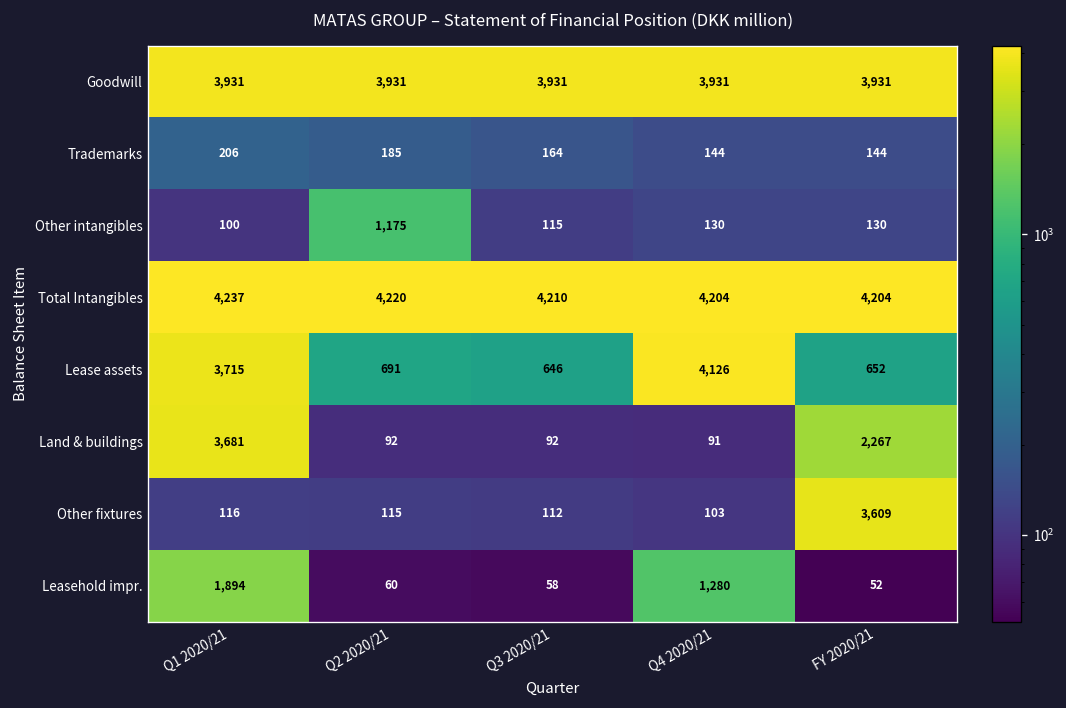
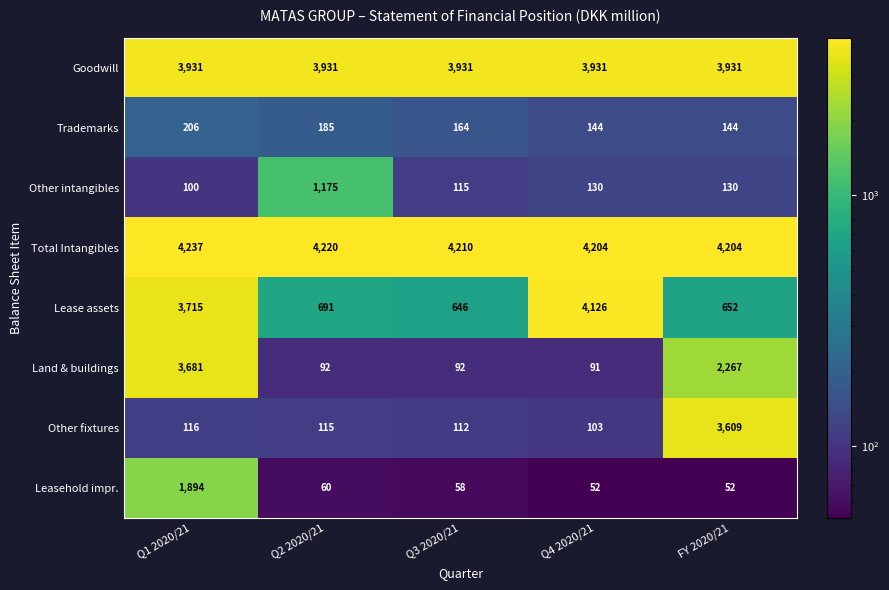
  {
    "Goodwill": {
      "Q1 2020/21": "3,931",
      "Q2 2020/21": "3,931",
      "Q3 2020/21": "3,931",
      "Q4 2020/21": "3,931",
      "FY 2020/21": "3,931"
    },
    "Trademarks": {
      "Q1 2020/21": "206",
      "Q2 2020/21": "185",
      "Q3 2020/21": "164",
      "Q4 2020/21": "144",
      "FY 2020/21": "144"
    },
    "Other intangibles": {
      "Q1 2020/21": "100",
      "Q2 2020/21": "1,175",
      "Q3 2020/21": "115",
      "Q4 2020/21": "130",
      "FY 2020/21": "130"
    },
    "Total Intangibles": {
      "Q1 2020/21": "4,237",
      "Q2 2020/21": "4,220",
      "Q3 2020/21": "4,210",
      "Q4 2020/21": "4,204",
      "FY 2020/21": "4,204"
    },
    "Lease assets": {
      "Q1 2020/21": "3,715",
      "Q2 2020/21": "691",
      "Q3 2020/21": "646",
      "Q4 2020/21": "4,126",
      "FY 2020/21": "652"
    },
    "Land & buildings": {
      "Q1 2020/21": "3,681",
      "Q2 2020/21": "92",
      "Q3 2020/21": "92",
      "Q4 2020/21": "91",
      "FY 2020/21": "2,267"
    },
    "Other fixtures": {
      "Q1 2020/21": "116",
      "Q2 2020/21": "115",
      "Q3 2020/21": "112",
      "Q4 2020/21": "103",
      "FY 2020/21": "3,609"
    },
    "Leasehold impr.": {
      "Q1 2020/21": "1,894",
      "Q2 2020/21": "60",
      "Q3 2020/21": "58",
-     "Q4 2020/21": "1,280",
+     "Q4 2020/21": "52",
      "FY 2020/21": "52"
    }
  }
